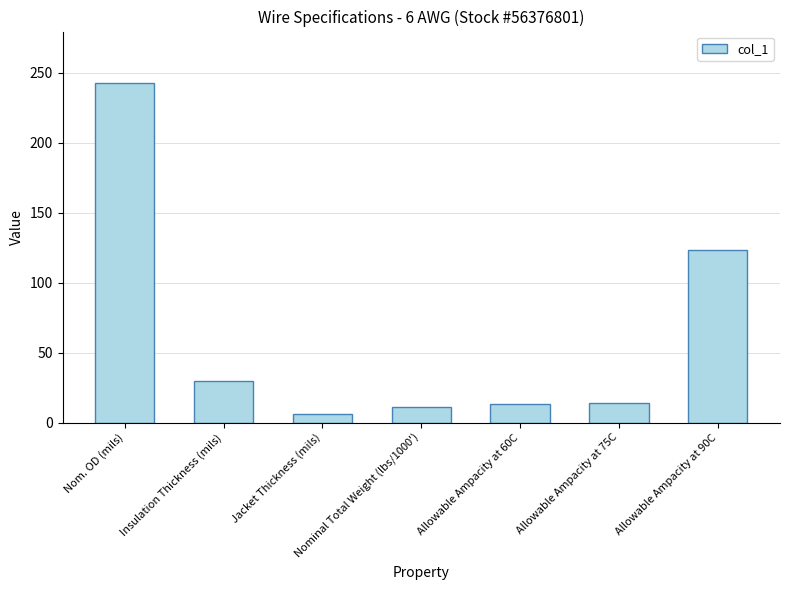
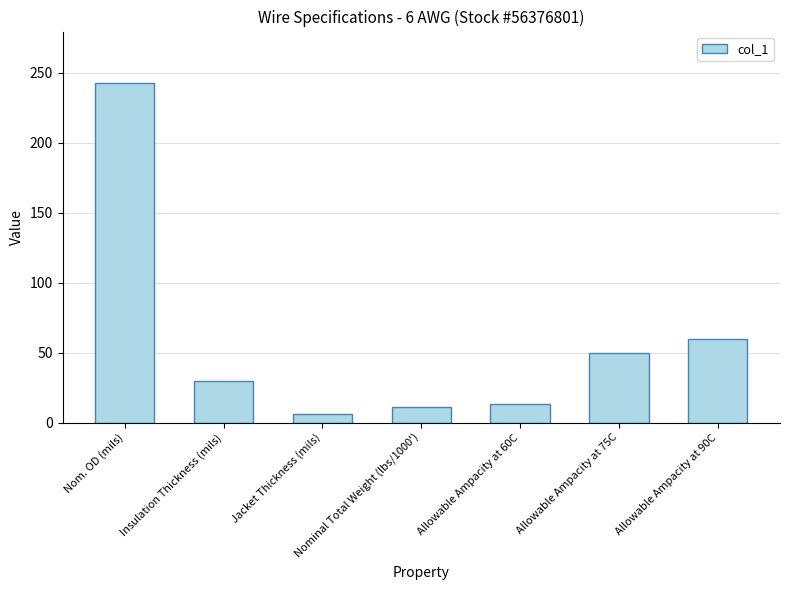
  {
    "Nom. OD (mils)": 243,
    "Insulation Thickness (mils)": 30,
    "Jacket Thickness (mils)": 6,
    "Nominal Total Weight (lbs/1000')": 11,
    "Allowable Ampacity at 60C": 13,
-   "Allowable Ampacity at 75C": 14,
-   "Allowable Ampacity at 90C": 123
+   "Allowable Ampacity at 75C": 50,
+   "Allowable Ampacity at 90C": 60
  }
